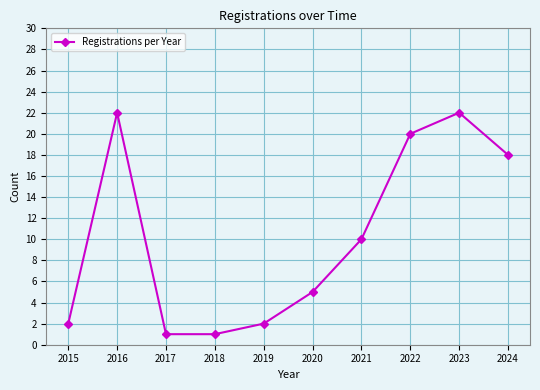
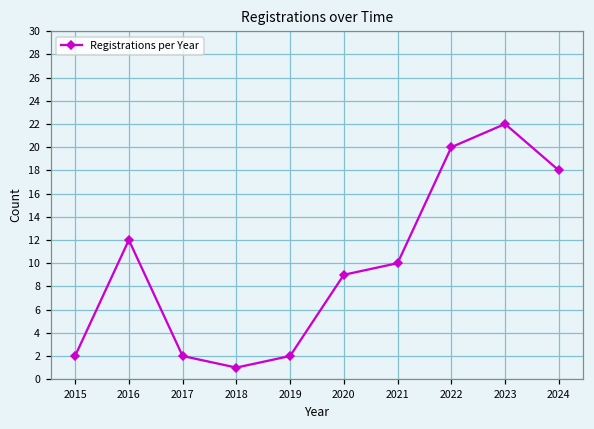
  {
    "2015": 2,
-   "2016": 22,
-   "2017": 1,
+   "2016": 12,
+   "2017": 2,
    "2018": 1,
    "2019": 2,
-   "2020": 5,
+   "2020": 9,
    "2021": 10,
    "2022": 20,
    "2023": 22,
    "2024": 18
  }
